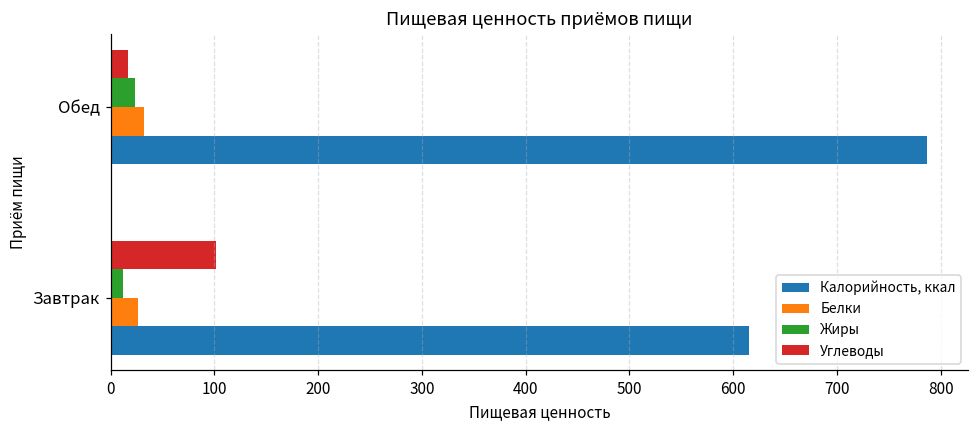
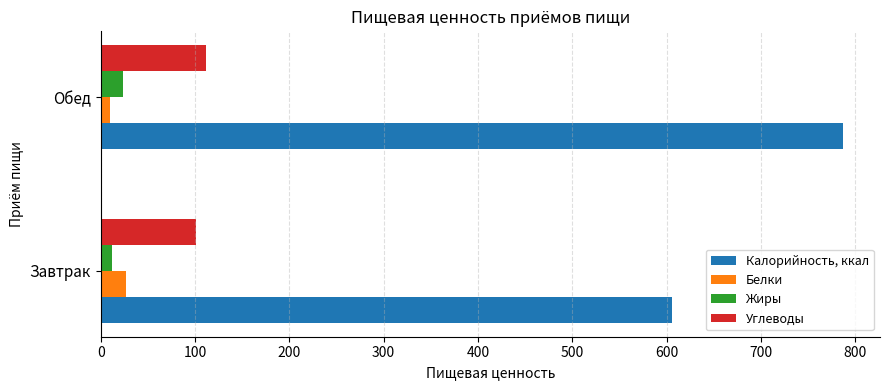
  {
    "Калорийность, ккал": {
      "Обед": 790,
-     "Завтрак": 620
+     "Завтрак": 610
    },
    "Белки": {
-     "Обед": 30,
+     "Обед": 10,
      "Завтрак": 30
    },
    "Жиры": {
      "Обед": 20,
      "Завтрак": 10
    },
    "Углеводы": {
-     "Обед": 20,
+     "Обед": 110,
      "Завтрак": 100
    }
  }
